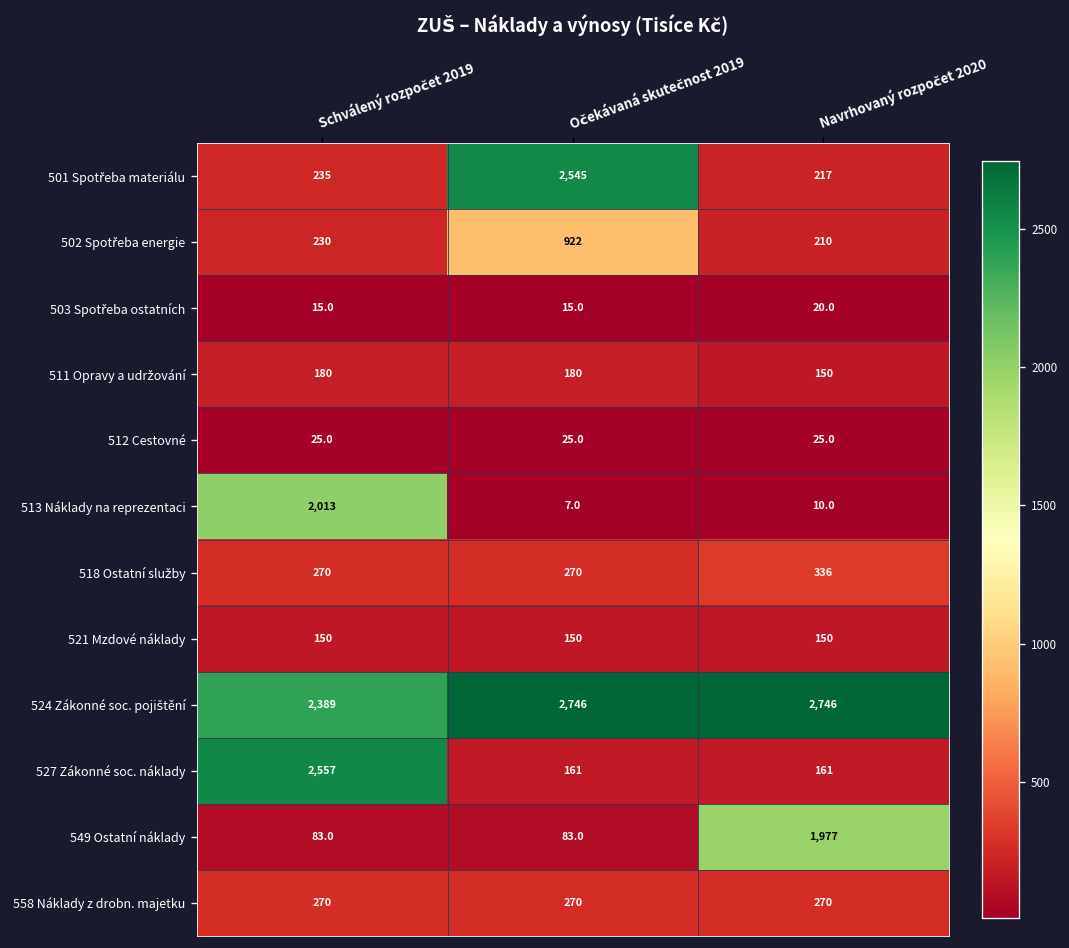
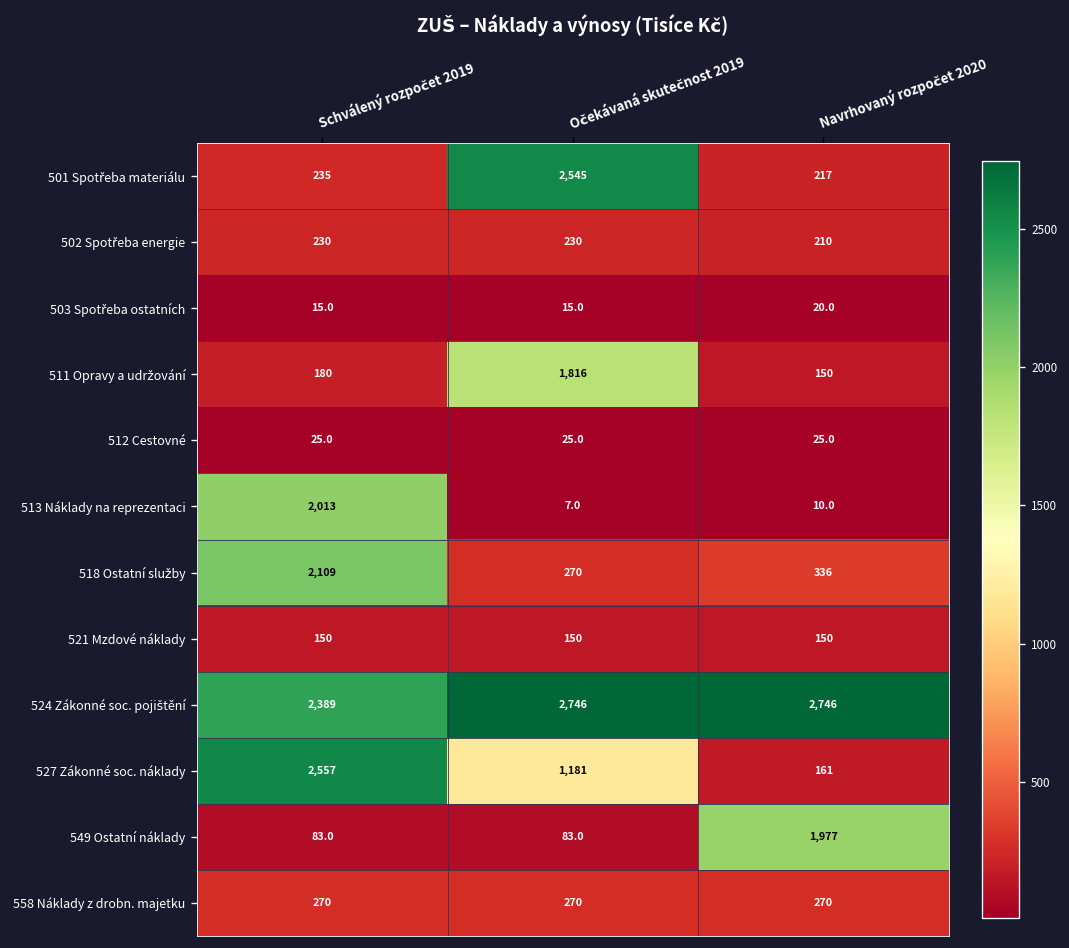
  {
    "501 Spotřeba materiálu": {
      "Schválený rozpočet 2019": "235",
      "Očekávaná skutečnost 2019": "2,545",
      "Navrhovaný rozpočet 2020": "217"
    },
    "502 Spotřeba energie": {
      "Schválený rozpočet 2019": "230",
-     "Očekávaná skutečnost 2019": "922",
+     "Očekávaná skutečnost 2019": "230",
      "Navrhovaný rozpočet 2020": "210"
    },
    "503 Spotřeba ostatních": {
      "Schválený rozpočet 2019": "15.0",
      "Očekávaná skutečnost 2019": "15.0",
      "Navrhovaný rozpočet 2020": "20.0"
    },
    "511 Opravy a udržování": {
      "Schválený rozpočet 2019": "180",
-     "Očekávaná skutečnost 2019": "180",
+     "Očekávaná skutečnost 2019": "1,816",
      "Navrhovaný rozpočet 2020": "150"
    },
    "512 Cestovné": {
      "Schválený rozpočet 2019": "25.0",
      "Očekávaná skutečnost 2019": "25.0",
      "Navrhovaný rozpočet 2020": "25.0"
    },
    "513 Náklady na reprezentaci": {
      "Schválený rozpočet 2019": "2,013",
      "Očekávaná skutečnost 2019": "7.0",
      "Navrhovaný rozpočet 2020": "10.0"
    },
    "518 Ostatní služby": {
-     "Schválený rozpočet 2019": "270",
+     "Schválený rozpočet 2019": "2,109",
      "Očekávaná skutečnost 2019": "270",
      "Navrhovaný rozpočet 2020": "336"
    },
    "521 Mzdové náklady": {
      "Schválený rozpočet 2019": "150",
      "Očekávaná skutečnost 2019": "150",
      "Navrhovaný rozpočet 2020": "150"
    },
    "524 Zákonné soc. pojištění": {
      "Schválený rozpočet 2019": "2,389",
      "Očekávaná skutečnost 2019": "2,746",
      "Navrhovaný rozpočet 2020": "2,746"
    },
    "527 Zákonné soc. náklady": {
      "Schválený rozpočet 2019": "2,557",
-     "Očekávaná skutečnost 2019": "161",
+     "Očekávaná skutečnost 2019": "1,181",
      "Navrhovaný rozpočet 2020": "161"
    },
    "549 Ostatní náklady": {
      "Schválený rozpočet 2019": "83.0",
      "Očekávaná skutečnost 2019": "83.0",
      "Navrhovaný rozpočet 2020": "1,977"
    },
    "558 Náklady z drobn. majetku": {
      "Schválený rozpočet 2019": "270",
      "Očekávaná skutečnost 2019": "270",
      "Navrhovaný rozpočet 2020": "270"
    }
  }
